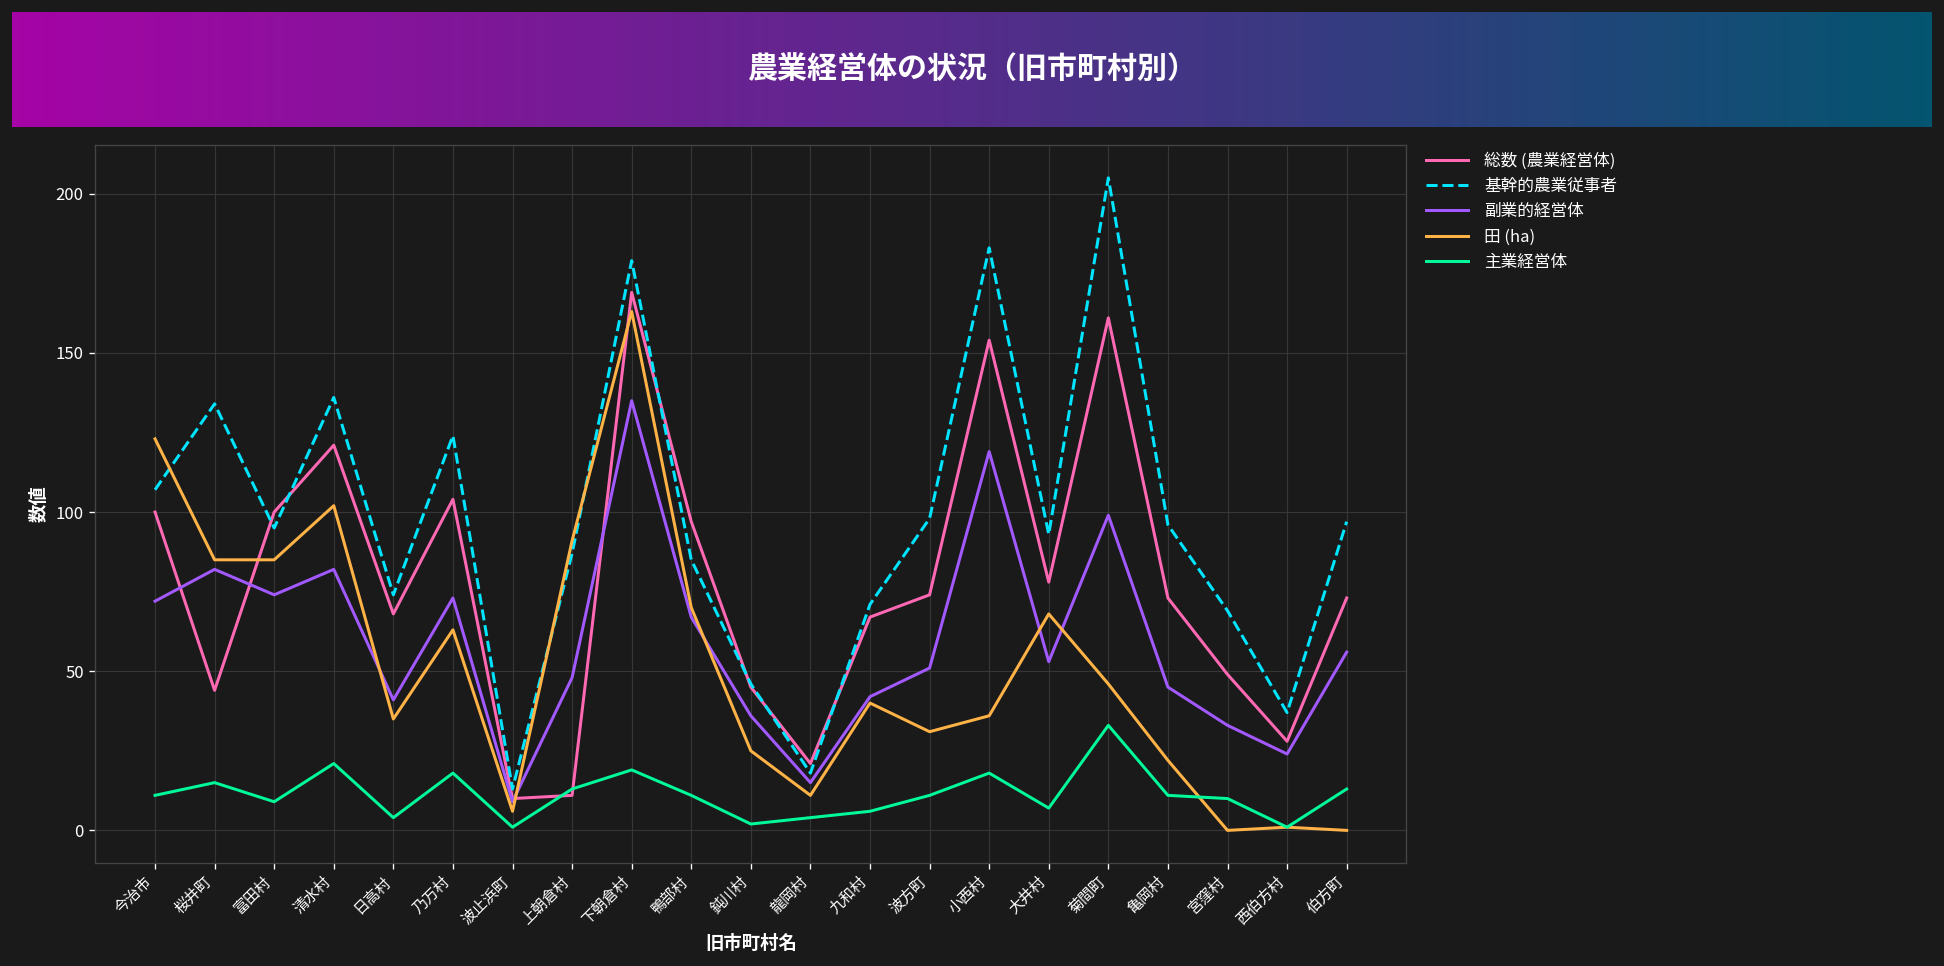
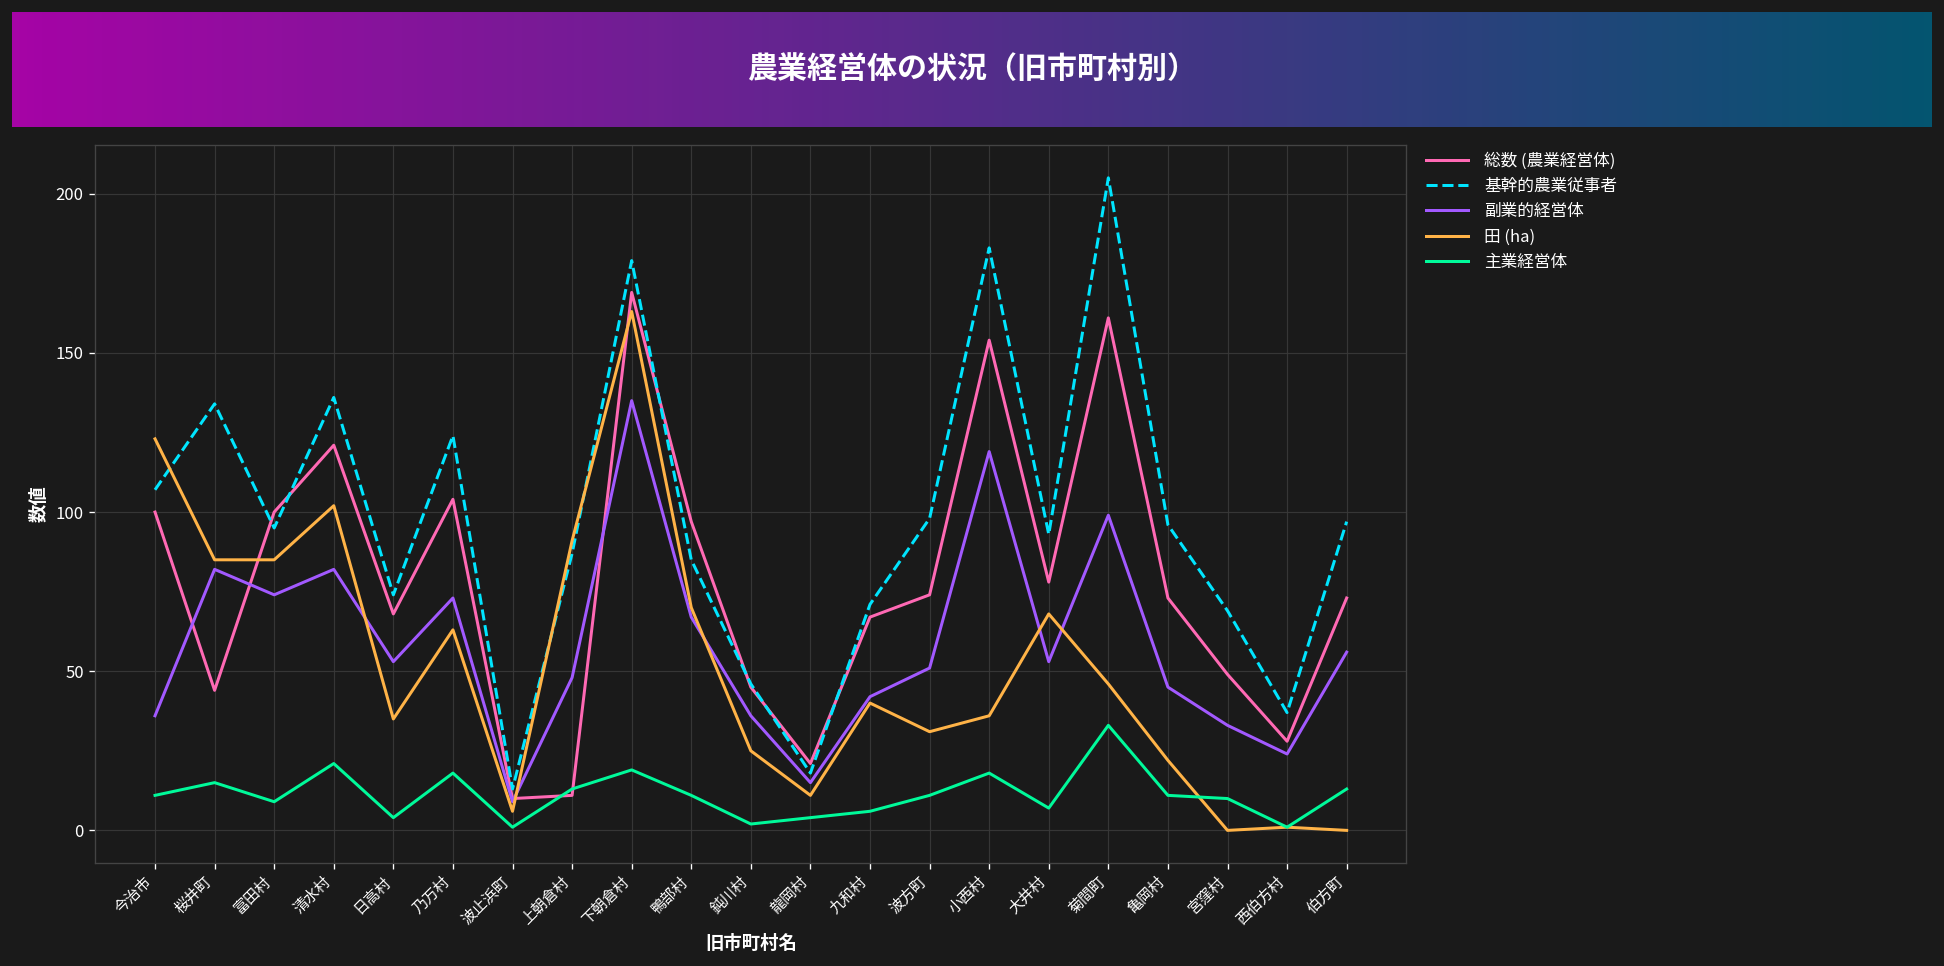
  {
    "総数 (農業経営体)": {
      "今治市": 100,
      "桜井町": 44,
      "富田村": 100,
      "清水村": 121,
      "日高村": 68,
      "乃万村": 104,
      "波止浜町": 10,
      "上朝倉村": 11,
      "下朝倉村": 169,
      "鴨部村": 97,
      "鈍川村": 45,
      "龍岡村": 21,
      "九和村": 67,
      "波方町": 74,
      "小西村": 154,
      "大井村": 78,
      "菊間町": 161,
      "亀岡村": 73,
      "宮窪村": 49,
      "西伯方村": 28,
      "伯方町": 73
    },
    "基幹的農業従事者": {
      "今治市": 107,
      "桜井町": 134,
      "富田村": 95,
      "清水村": 136,
      "日高村": 74,
      "乃万村": 124,
      "波止浜町": 13,
      "上朝倉村": 87,
      "下朝倉村": 179,
      "鴨部村": 85,
      "鈍川村": 46,
      "龍岡村": 18,
      "九和村": 71,
      "波方町": 98,
      "小西村": 183,
      "大井村": 93,
      "菊間町": 205,
      "亀岡村": 96,
      "宮窪村": 69,
      "西伯方村": 37,
      "伯方町": 97
    },
    "副業的経営体": {
-     "今治市": 72,
+     "今治市": 36,
      "桜井町": 82,
      "富田村": 74,
      "清水村": 82,
-     "日高村": 41,
+     "日高村": 53,
      "乃万村": 73,
      "波止浜町": 9,
      "上朝倉村": 48,
      "下朝倉村": 135,
      "鴨部村": 67,
      "鈍川村": 36,
      "龍岡村": 15,
      "九和村": 42,
      "波方町": 51,
      "小西村": 119,
      "大井村": 53,
      "菊間町": 99,
      "亀岡村": 45,
      "宮窪村": 33,
      "西伯方村": 24,
      "伯方町": 56
    },
    "田 (ha)": {
      "今治市": 123,
      "桜井町": 85,
      "富田村": 85,
      "清水村": 102,
      "日高村": 35,
      "乃万村": 63,
      "波止浜町": 6,
      "上朝倉村": 91,
      "下朝倉村": 163,
      "鴨部村": 70,
      "鈍川村": 25,
      "龍岡村": 11,
      "九和村": 40,
      "波方町": 31,
      "小西村": 36,
      "大井村": 68,
      "菊間町": 46,
      "亀岡村": 22,
      "宮窪村": 0,
      "伯方町": 0
    },
    "主業経営体": {
      "今治市": 11,
      "桜井町": 15,
      "富田村": 9,
      "清水村": 21,
      "日高村": 4,
      "乃万村": 18,
      "波止浜町": 1,
      "上朝倉村": 13,
      "下朝倉村": 19,
      "鴨部村": 11,
      "鈍川村": 2,
      "龍岡村": 4,
      "九和村": 6,
      "波方町": 11,
      "小西村": 18,
      "大井村": 7,
      "菊間町": 33,
      "亀岡村": 11,
      "宮窪村": 10,
      "伯方町": 13
    }
  }
